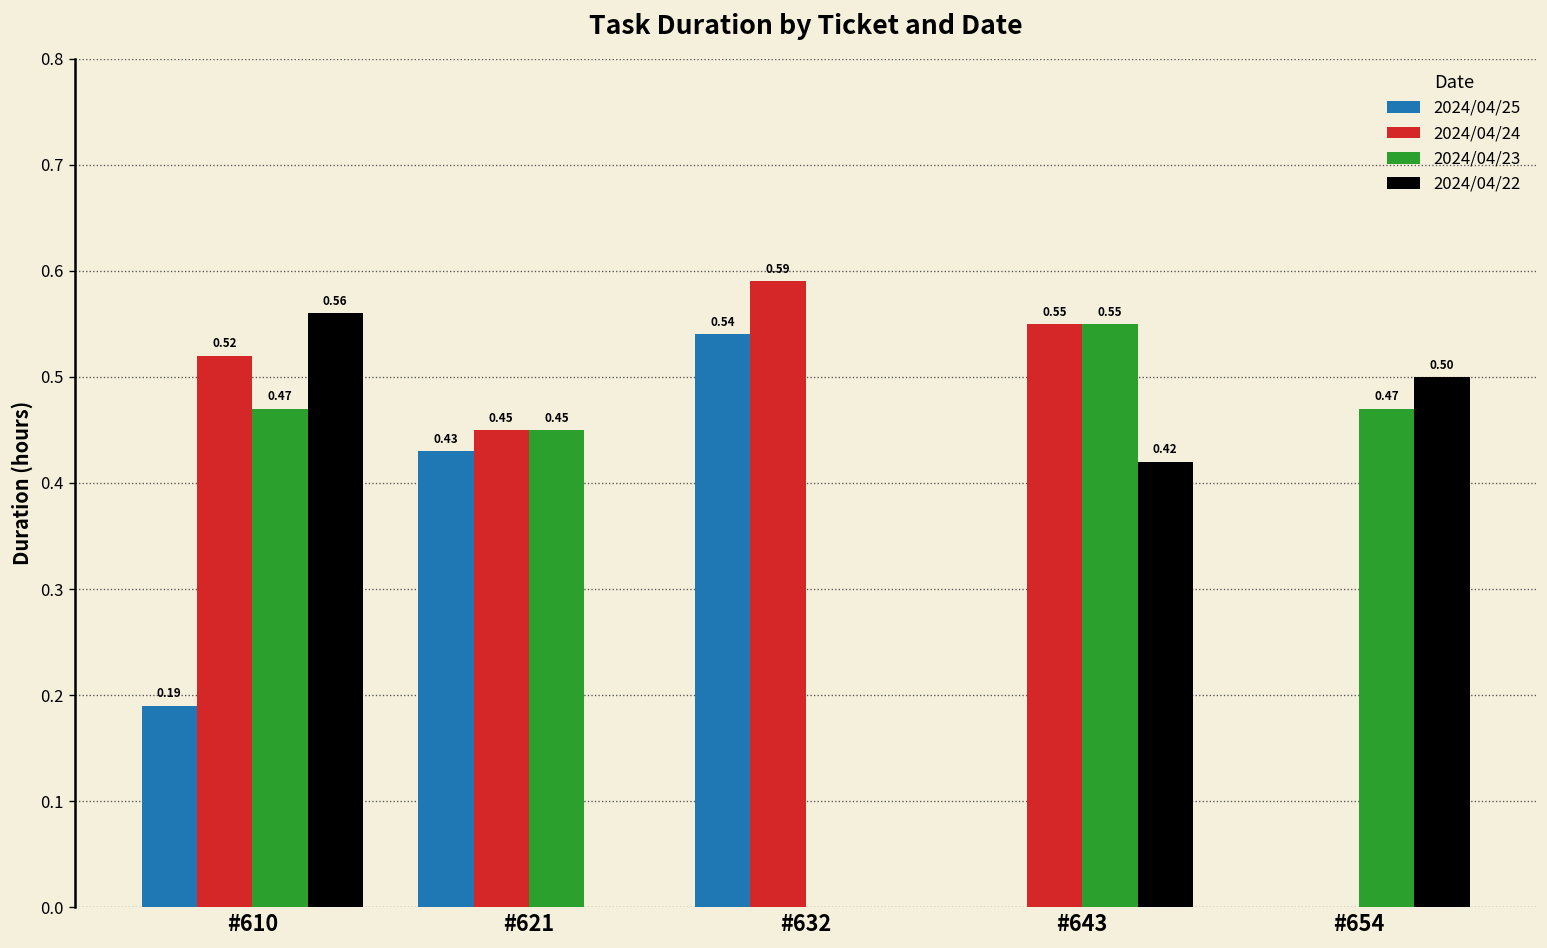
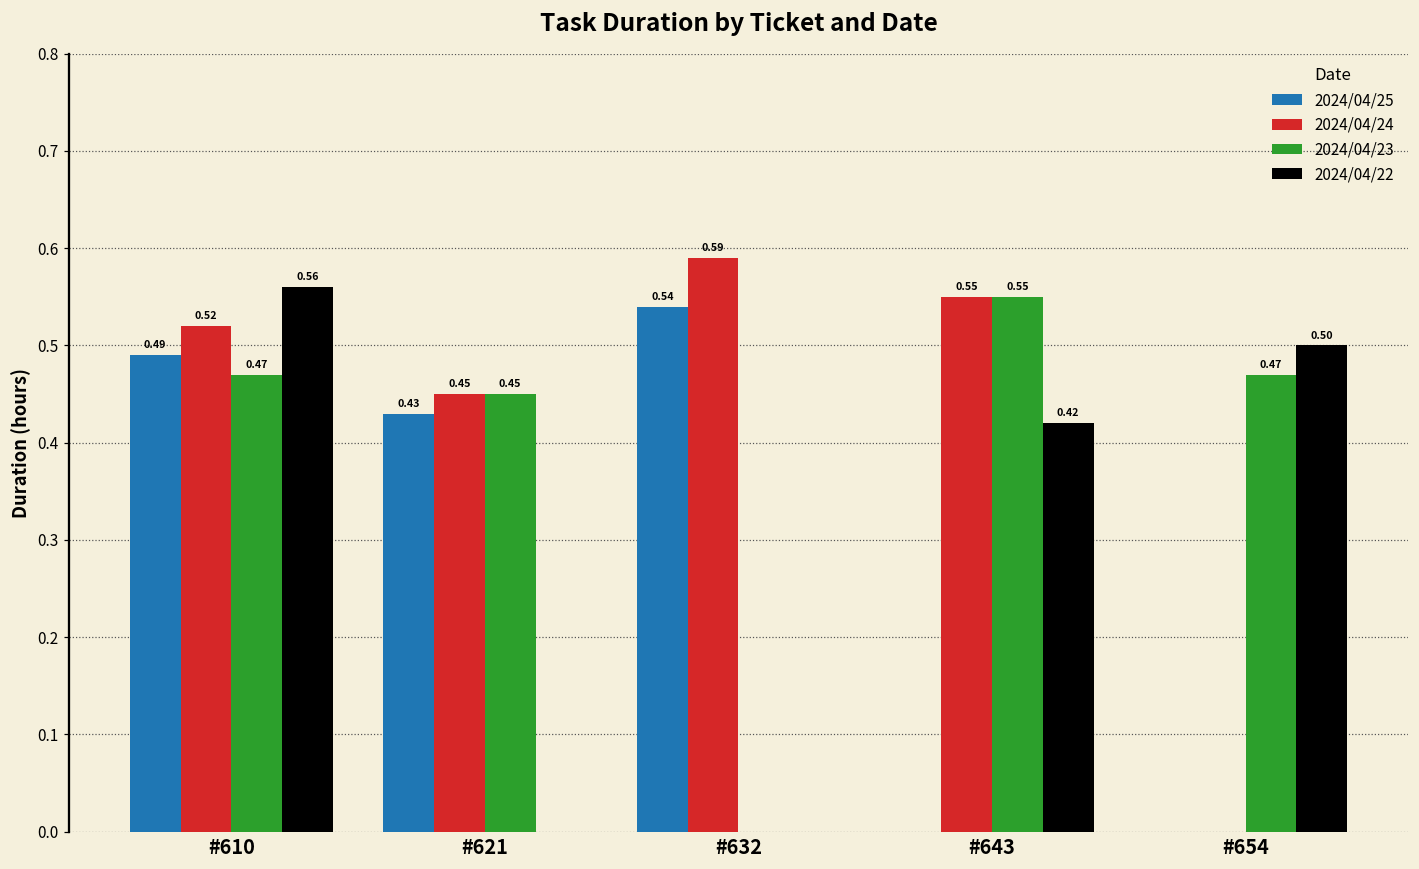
  {
    "2024/04/25": {
-     "#610": 0.19,
+     "#610": 0.49,
      "#621": 0.43,
      "#632": 0.54
    },
    "2024/04/24": {
      "#610": 0.52,
      "#621": 0.45,
      "#632": 0.59,
      "#643": 0.55
    },
    "2024/04/23": {
      "#610": 0.47,
      "#621": 0.45,
      "#643": 0.55,
      "#654": 0.47
    },
    "2024/04/22": {
      "#610": 0.56,
      "#643": 0.42,
      "#654": 0.50
    }
  }
